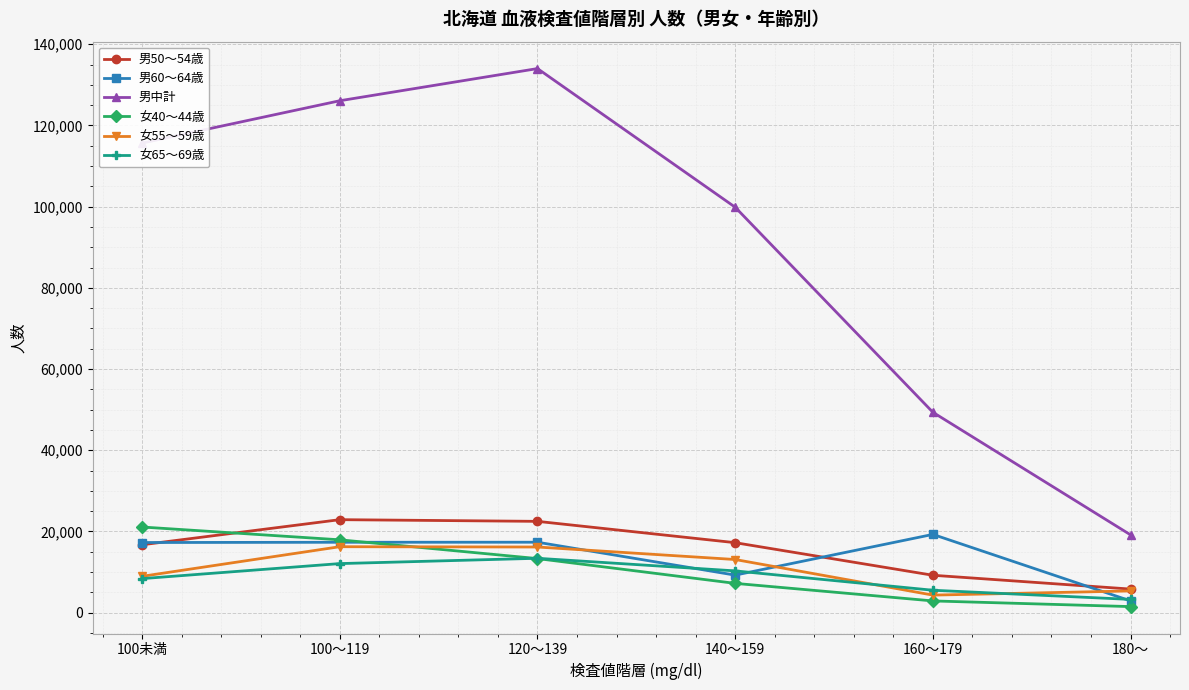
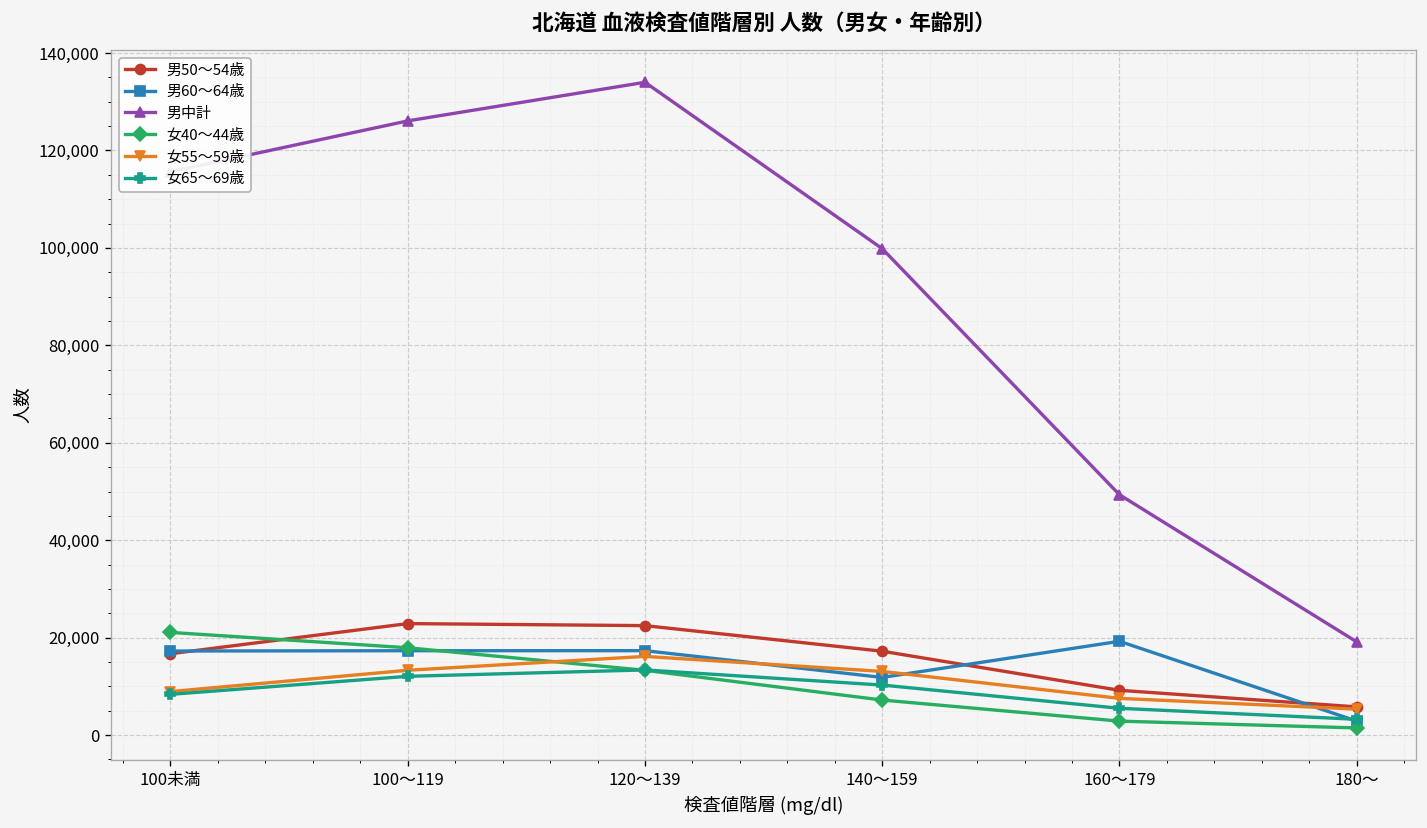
  {
    "男50～54歳": {
      "100～119": "23,000",
      "120～139": "22,000",
      "140～159": "17,000",
      "160～179": "9,000"
    },
    "男60～64歳": {
      "120～139": "17,000",
-     "140～159": "9,000",
+     "140～159": "12,000",
      "160～179": "19,000"
    },
    "男中計": {
      "100～119": "126,000",
      "120～139": "134,000",
      "140～159": "100,000",
      "160～179": "49,000",
      "180～": "19,000"
    },
    "女55～59歳": {
-     "100～119": "16,000",
+     "100～119": "13,000",
      "120～139": "16,000",
      "140～159": "13,000",
-     "160～179": "4,000"
+     "160～179": "8,000"
    }
  }
